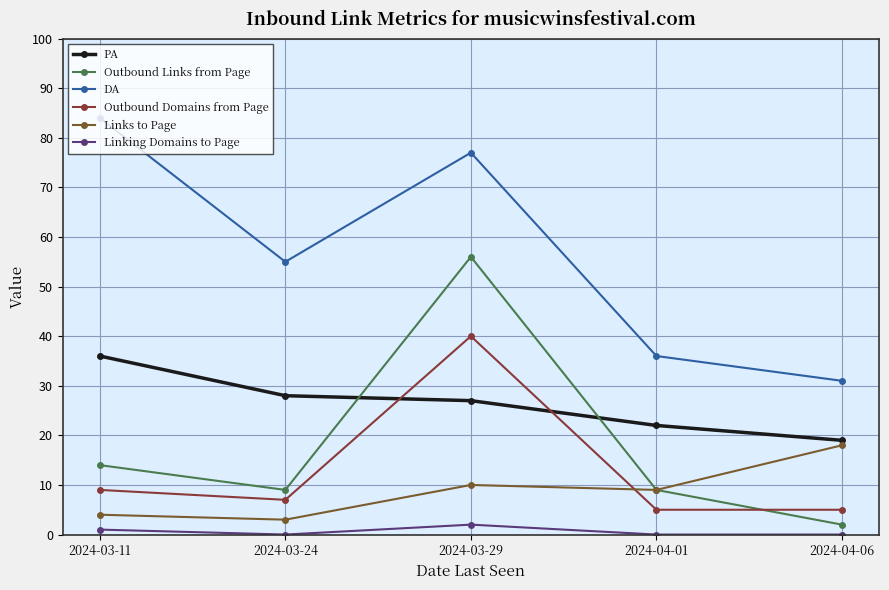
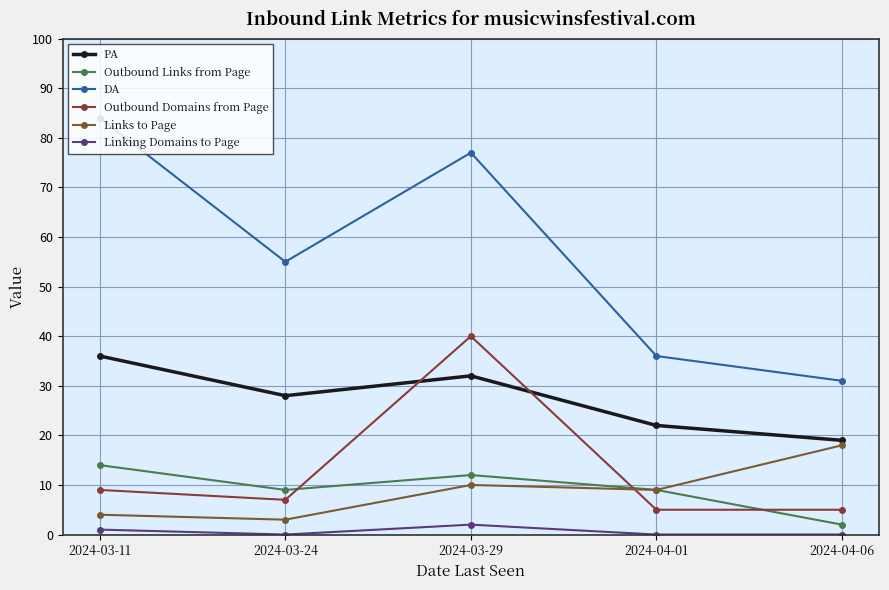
  {
    "PA": {
      "2024-03-11": 36,
      "2024-03-24": 28,
-     "2024-03-29": 27,
+     "2024-03-29": 32,
      "2024-04-01": 22,
      "2024-04-06": 19
    },
    "Outbound Links from Page": {
      "2024-03-11": 14,
      "2024-03-24": 9,
-     "2024-03-29": 56,
+     "2024-03-29": 12,
      "2024-04-06": 2
    },
    "DA": {
      "2024-03-24": 55,
      "2024-03-29": 77,
      "2024-04-01": 36,
      "2024-04-06": 31
    },
    "Linking Domains to Page": {
      "2024-03-11": 1,
      "2024-03-24": 0,
      "2024-03-29": 2,
      "2024-04-01": 0,
      "2024-04-06": 0
    }
  }
